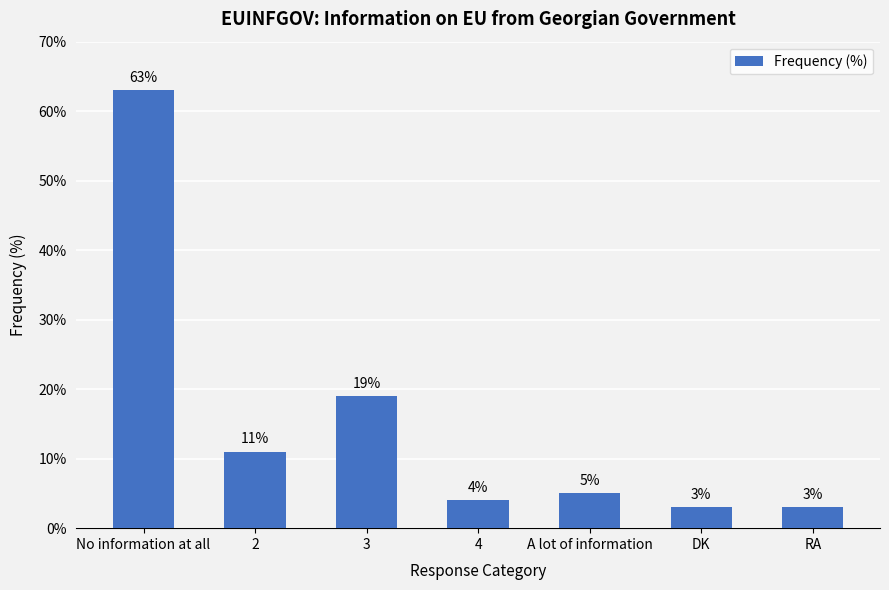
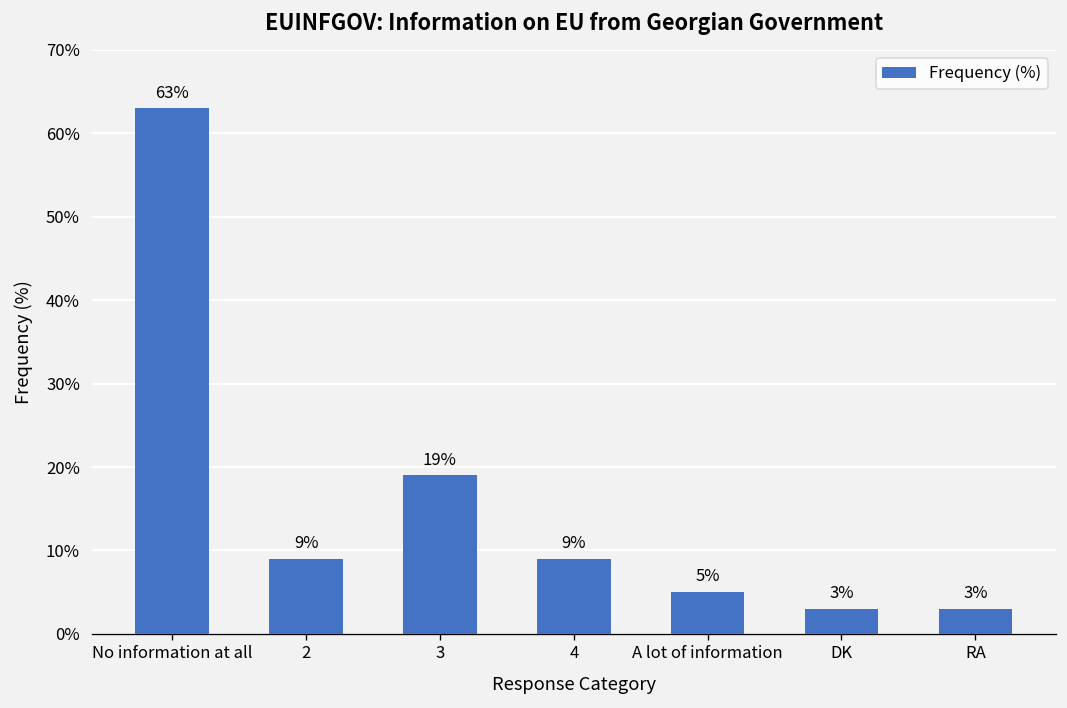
  {
    "No information at all": "63%",
-   "2": "11%",
+   "2": "9%",
    "3": "19%",
-   "4": "4%",
+   "4": "9%",
    "A lot of information": "5%",
    "DK": "3%",
    "RA": "3%"
  }
